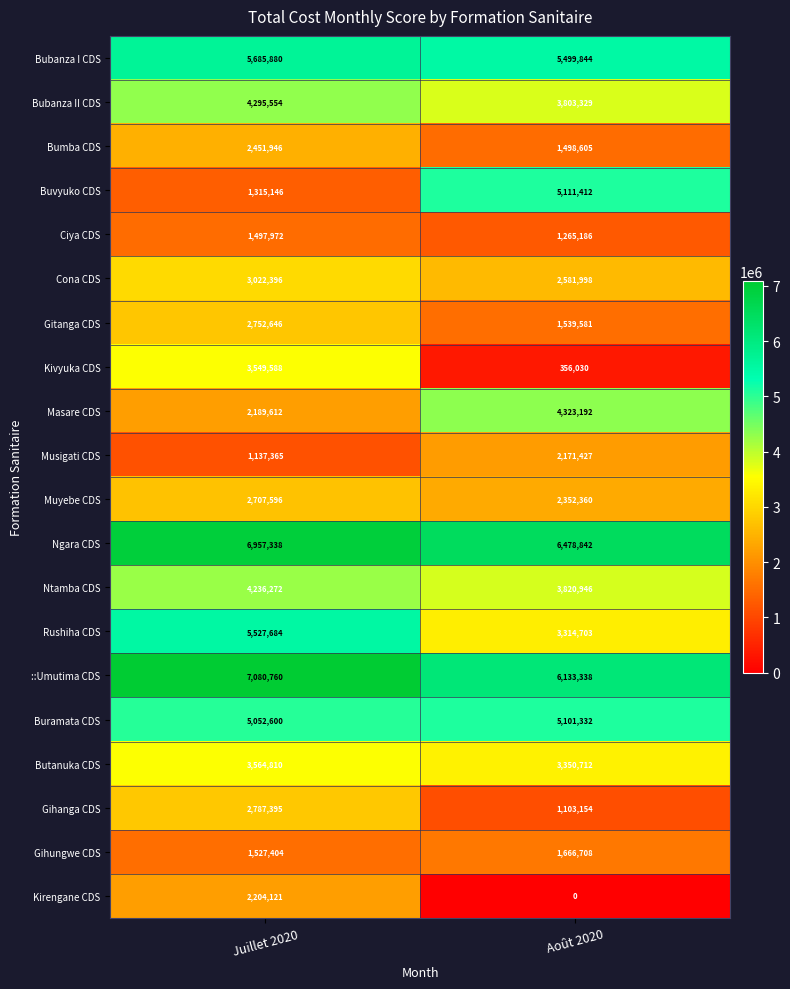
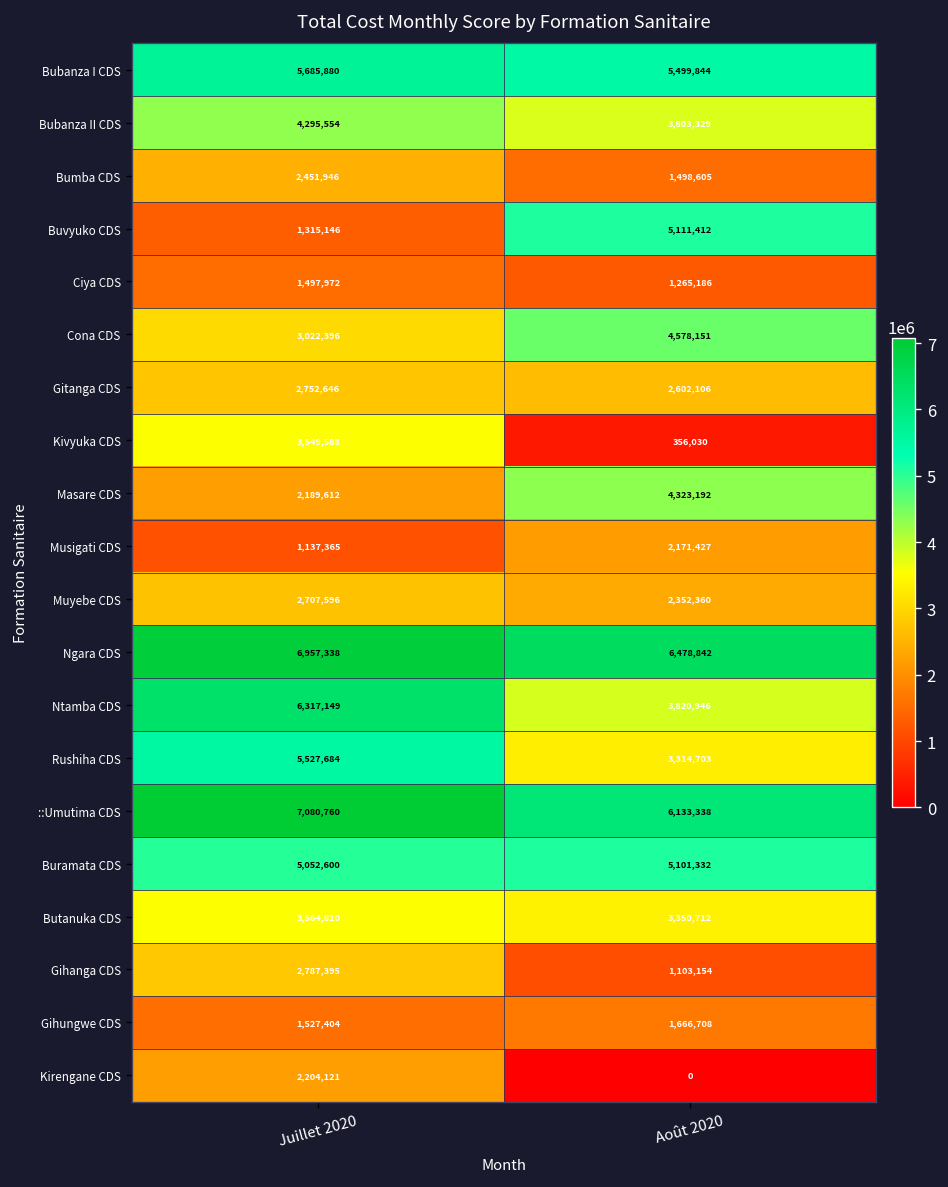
  {
    "Bubanza I CDS": {
      "Juillet 2020": "5,685,880",
      "Août 2020": "5,499,844"
    },
    "Bubanza II CDS": {
      "Juillet 2020": "4,295,554",
      "Août 2020": "3,803,329"
    },
    "Bumba CDS": {
      "Juillet 2020": "2,451,946",
      "Août 2020": "1,498,605"
    },
    "Buvyuko CDS": {
      "Juillet 2020": "1,315,146",
      "Août 2020": "5,111,412"
    },
    "Ciya CDS": {
      "Juillet 2020": "1,497,972",
      "Août 2020": "1,265,186"
    },
    "Cona CDS": {
      "Juillet 2020": "3,022,396",
-     "Août 2020": "2,581,998"
+     "Août 2020": "4,578,151"
    },
    "Gitanga CDS": {
      "Juillet 2020": "2,752,646",
-     "Août 2020": "1,539,581"
+     "Août 2020": "2,602,106"
    },
    "Kivyuka CDS": {
      "Juillet 2020": "3,549,588",
      "Août 2020": "356,030"
    },
    "Masare CDS": {
      "Juillet 2020": "2,189,612",
      "Août 2020": "4,323,192"
    },
    "Musigati CDS": {
      "Juillet 2020": "1,137,365",
      "Août 2020": "2,171,427"
    },
    "Muyebe CDS": {
      "Juillet 2020": "2,707,596",
      "Août 2020": "2,352,360"
    },
    "Ngara CDS": {
      "Juillet 2020": "6,957,338",
      "Août 2020": "6,478,842"
    },
    "Ntamba CDS": {
-     "Juillet 2020": "4,236,272",
+     "Juillet 2020": "6,317,149",
      "Août 2020": "3,820,946"
    },
    "Rushiha CDS": {
      "Juillet 2020": "5,527,684",
      "Août 2020": "3,314,703"
    },
    "::Umutima CDS": {
      "Juillet 2020": "7,080,760",
      "Août 2020": "6,133,338"
    },
    "Buramata CDS": {
      "Juillet 2020": "5,052,600",
      "Août 2020": "5,101,332"
    },
    "Butanuka CDS": {
      "Juillet 2020": "3,564,810",
      "Août 2020": "3,350,712"
    },
    "Gihanga CDS": {
      "Juillet 2020": "2,787,395",
      "Août 2020": "1,103,154"
    },
    "Gihungwe CDS": {
      "Juillet 2020": "1,527,404",
      "Août 2020": "1,666,708"
    },
    "Kirengane CDS": {
      "Juillet 2020": "2,204,121",
      "Août 2020": "0"
    }
  }
